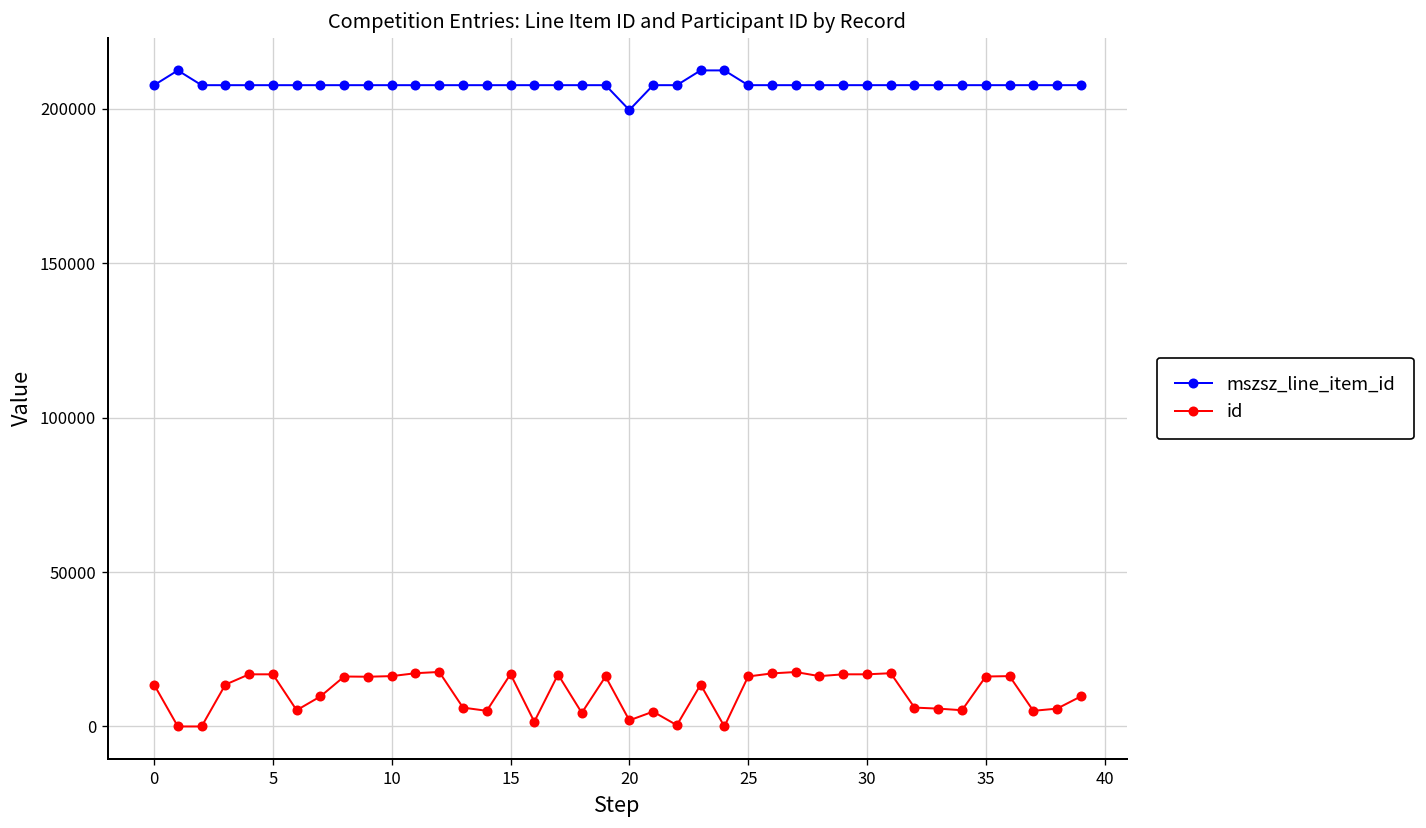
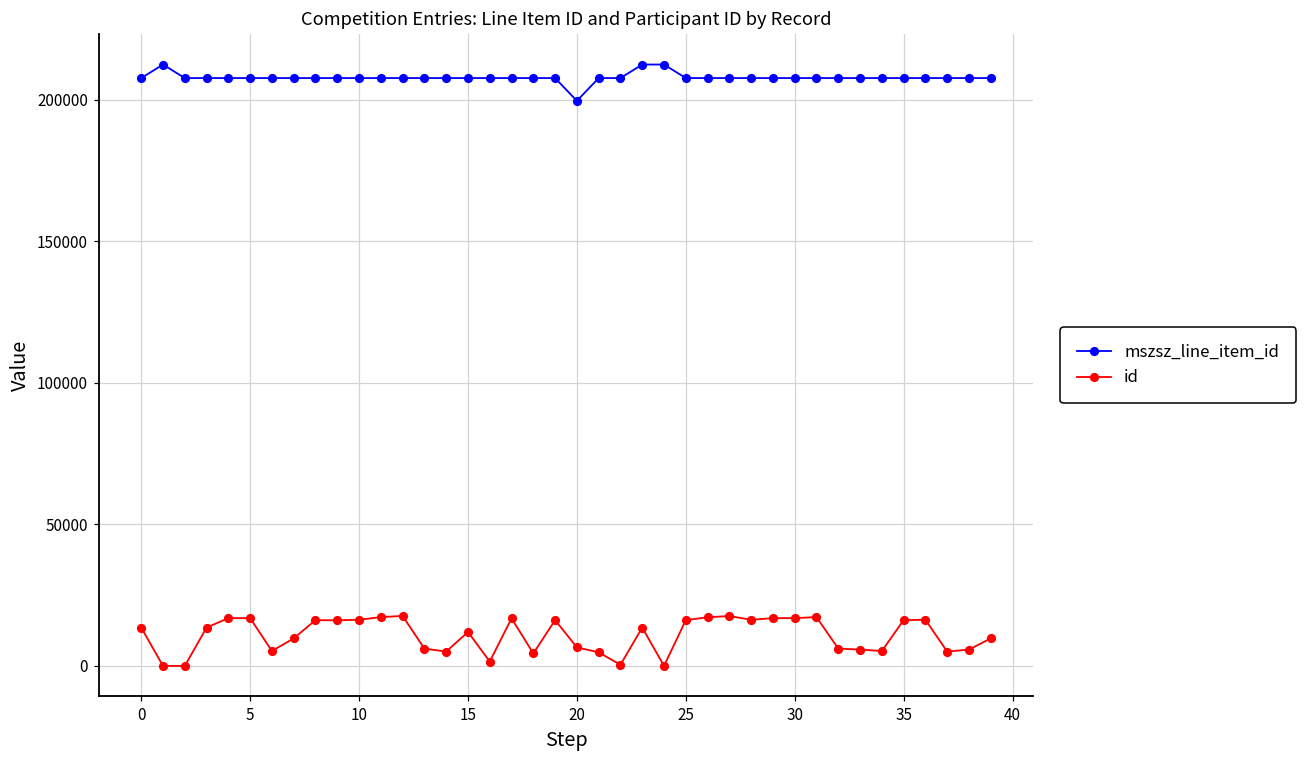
  {
    "mszsz_line_item_id": {
      "0": 208000,
      "5": 208000,
      "10": 208000,
      "15": 208000,
      "20": 200000,
      "25": 208000,
      "30": 208000,
      "35": 208000
    },
    "id": {
      "0": 14000,
      "5": 17000,
      "10": 16000,
-     "15": 17000,
-     "20": 2000,
+     "15": 12000,
+     "20": 7000,
      "25": 16000,
      "30": 17000,
      "35": 16000
    }
  }
